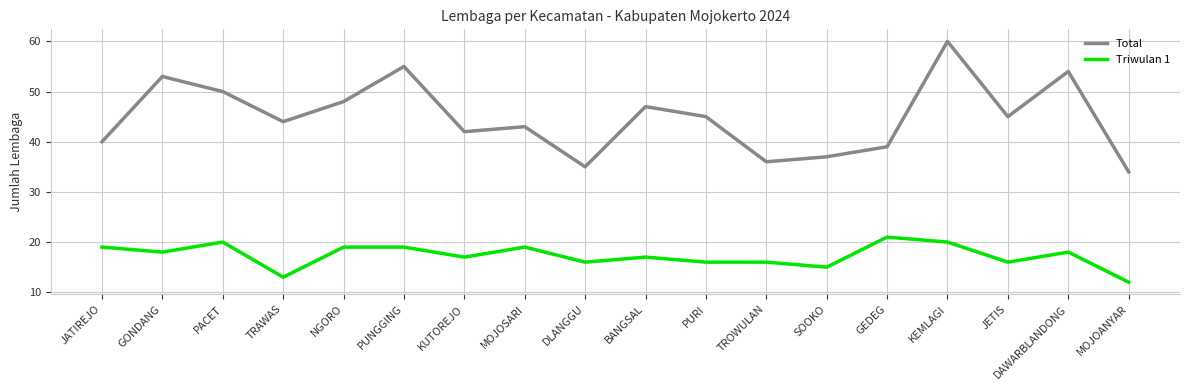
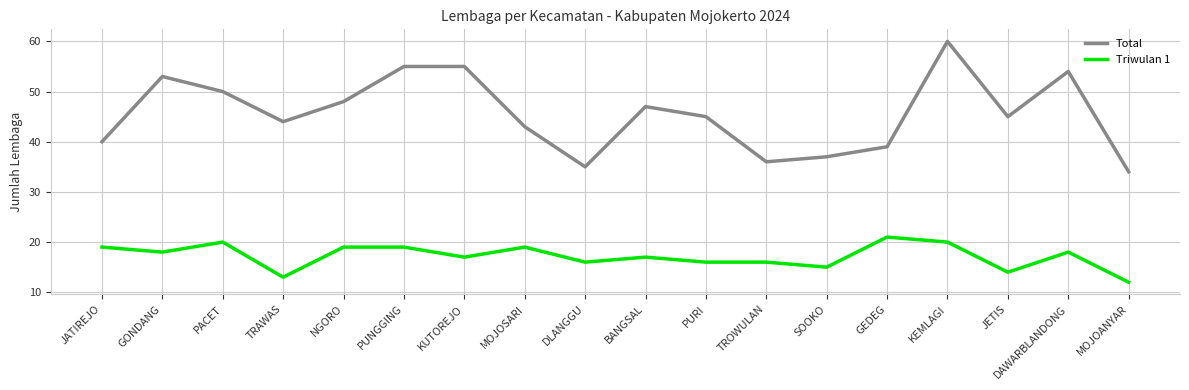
  {
    "Total": {
      "JATIREJO": 40,
      "GONDANG": 53,
      "PACET": 50,
      "TRAWAS": 44,
      "NGORO": 48,
      "PUNGGING": 55,
-     "KUTOREJO": 42,
+     "KUTOREJO": 55,
      "MOJOSARI": 43,
      "DLANGGU": 35,
      "BANGSAL": 47,
      "PURI": 45,
      "TROWULAN": 36,
      "SOOKO": 37,
      "GEDEG": 39,
      "KEMLAGI": 60,
      "JETIS": 45,
      "DAWARBLANDONG": 54,
      "MOJOANYAR": 34
    },
    "Triwulan 1": {
      "JATIREJO": 19,
      "GONDANG": 18,
      "PACET": 20,
      "TRAWAS": 13,
      "NGORO": 19,
      "PUNGGING": 19,
      "KUTOREJO": 17,
      "MOJOSARI": 19,
      "DLANGGU": 16,
      "BANGSAL": 17,
      "PURI": 16,
      "TROWULAN": 16,
      "SOOKO": 15,
      "GEDEG": 21,
      "KEMLAGI": 20,
-     "JETIS": 16,
+     "JETIS": 14,
      "DAWARBLANDONG": 18,
      "MOJOANYAR": 12
    }
  }
